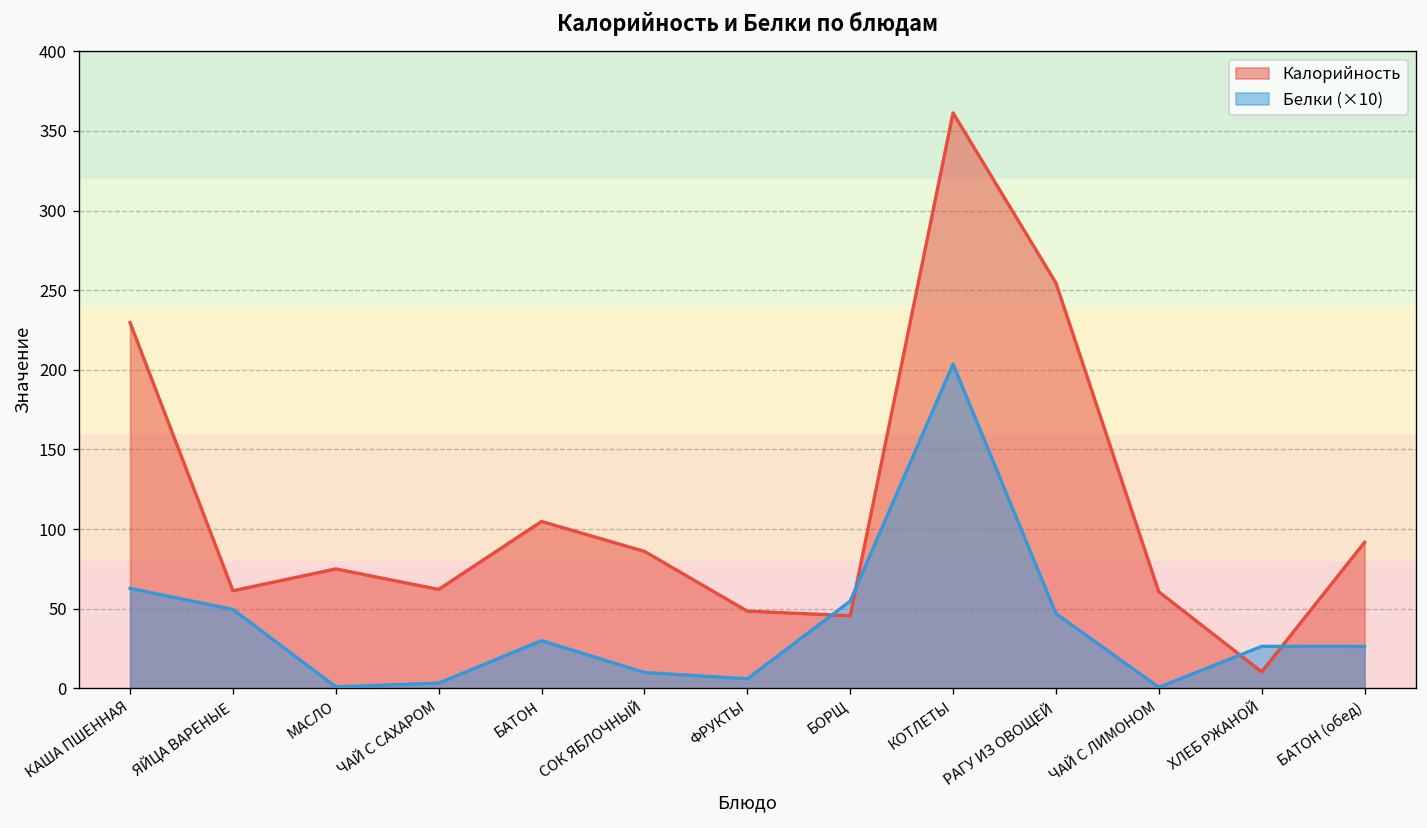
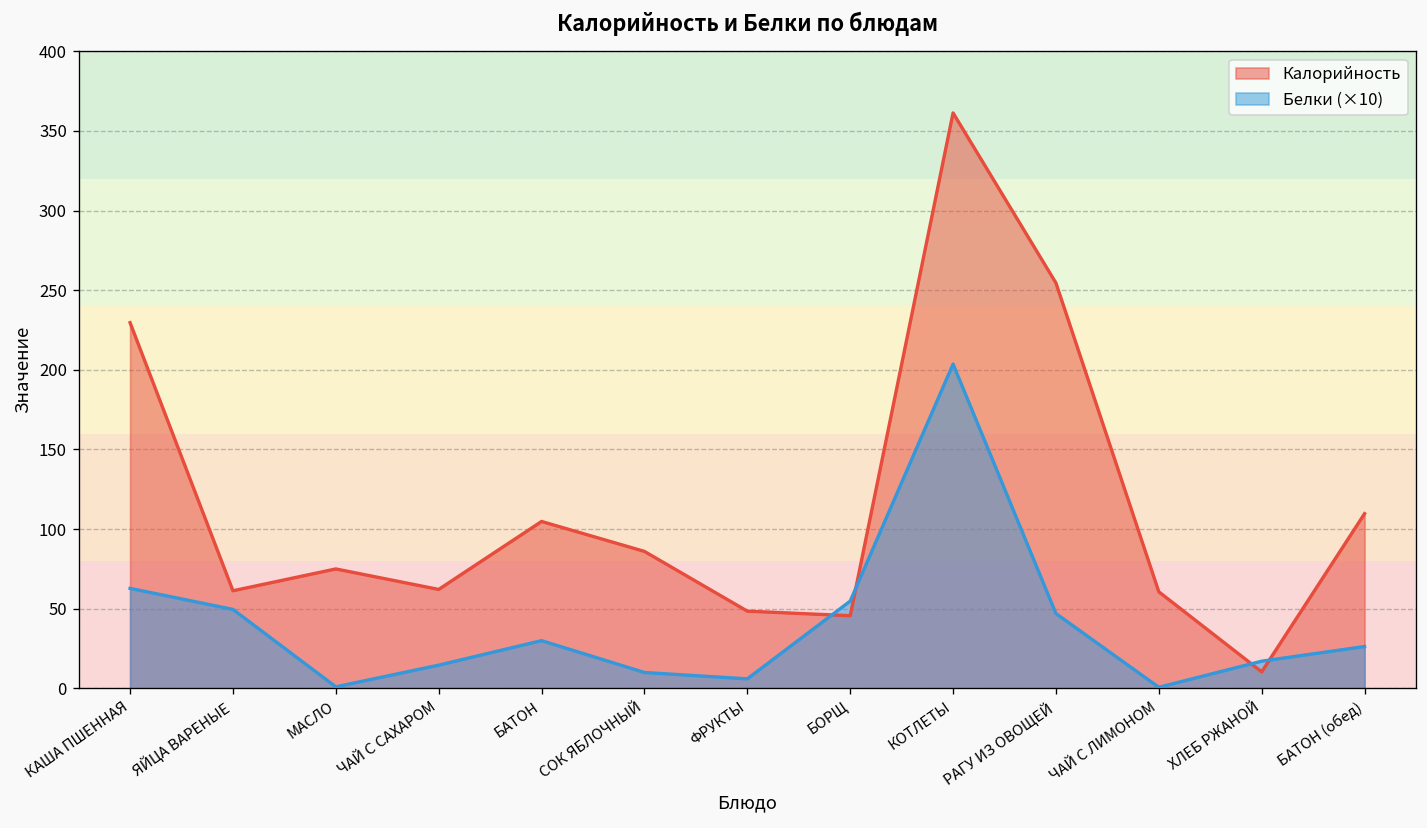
  {
    "Калорийность": {
      "КАША ПШЕННАЯ": 230,
      "ЯЙЦА ВАРЕНЫЕ": 61,
      "МАСЛО": 75,
      "ЧАЙ С САХАРОМ": 62,
      "БАТОН": 105,
      "СОК ЯБЛОЧНЫЙ": 86,
      "ФРУКТЫ": 49,
      "БОРЩ": 46,
      "КОТЛЕТЫ": 361,
      "РАГУ ИЗ ОВОЩЕЙ": 255,
      "ЧАЙ С ЛИМОНОМ": 61,
      "ХЛЕБ РЖАНОЙ": 10,
-     "БАТОН (обед)": 92
+     "БАТОН (обед)": 110
    },
    "Белки (×10)": {
      "КАША ПШЕННАЯ": 63,
      "ЯЙЦА ВАРЕНЫЕ": 50,
      "МАСЛО": 1,
-     "ЧАЙ С САХАРОМ": 3,
+     "ЧАЙ С САХАРОМ": 15,
      "БАТОН": 30,
      "СОК ЯБЛОЧНЫЙ": 10,
      "ФРУКТЫ": 6,
      "БОРЩ": 55,
      "КОТЛЕТЫ": 204,
      "РАГУ ИЗ ОВОЩЕЙ": 47,
      "ЧАЙ С ЛИМОНОМ": 1,
-     "ХЛЕБ РЖАНОЙ": 26,
+     "ХЛЕБ РЖАНОЙ": 17,
      "БАТОН (обед)": 26
    }
  }
